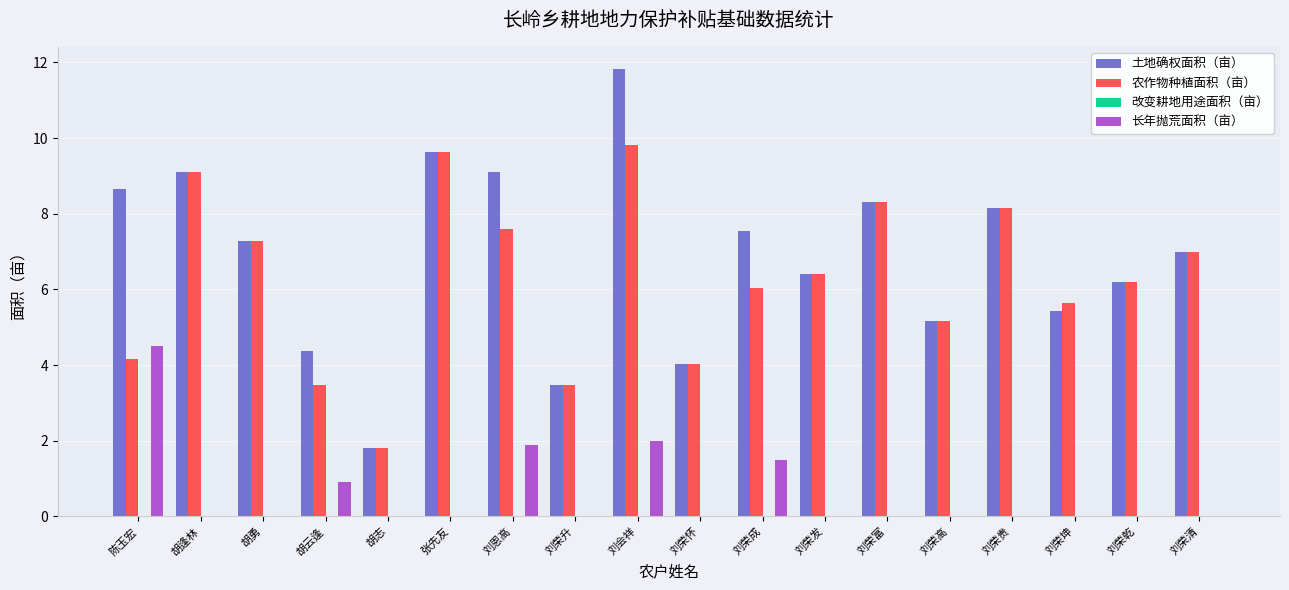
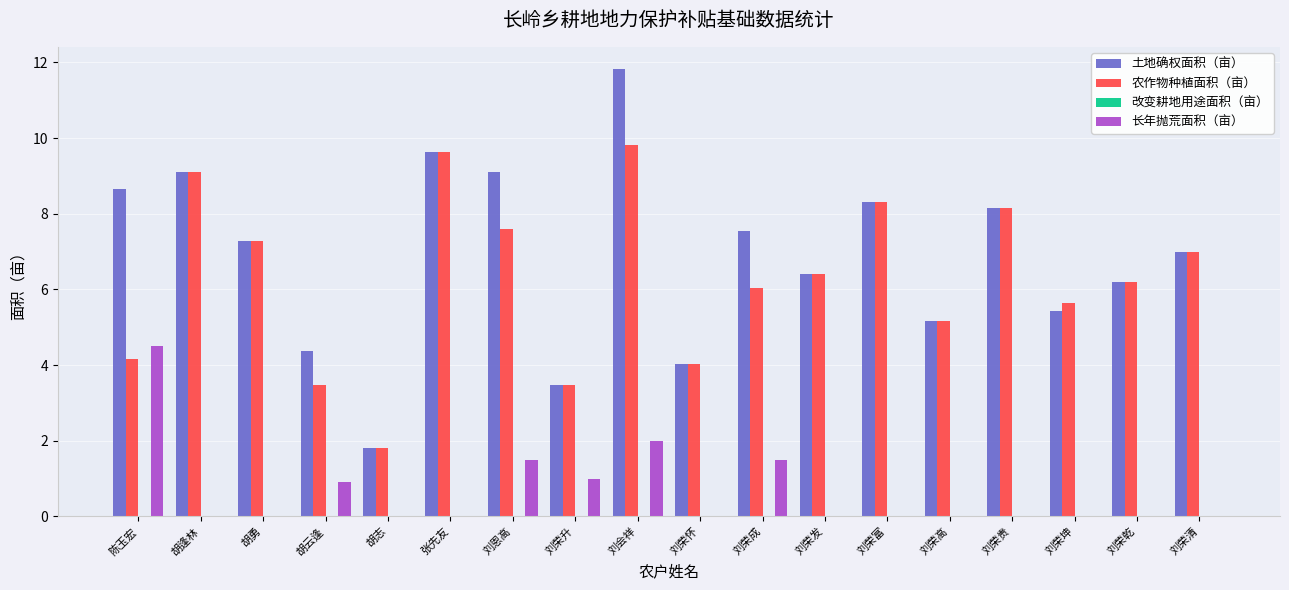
  {
    "土地确权面积（亩）": {
      "陈玉宏": 8.7,
      "胡逢林": 9.1,
      "胡勇": 7.3,
      "胡云逢": 4.4,
      "胡志": 1.8,
      "张先友": 9.6,
      "刘恩高": 9.1,
      "刘荣升": 3.5,
      "刘会祥": 11.8,
      "刘荣怀": 4.0,
      "刘荣成": 7.5,
      "刘荣发": 6.4,
      "刘荣富": 8.3,
      "刘荣高": 5.2,
      "刘荣贵": 8.1,
      "刘荣坤": 5.4,
      "刘荣乾": 6.2,
      "刘荣清": 7.0
    },
    "农作物种植面积（亩）": {
      "陈玉宏": 4.2,
      "胡逢林": 9.1,
      "胡勇": 7.3,
      "胡云逢": 3.5,
      "胡志": 1.8,
      "张先友": 9.6,
      "刘恩高": 7.6,
      "刘荣升": 3.5,
      "刘会祥": 9.8,
      "刘荣怀": 4.0,
      "刘荣成": 6.0,
      "刘荣发": 6.4,
      "刘荣富": 8.3,
      "刘荣高": 5.2,
      "刘荣贵": 8.1,
      "刘荣坤": 5.7,
      "刘荣乾": 6.2,
      "刘荣清": 7.0
    },
    "改变耕地用途面积（亩）": {
      "陈玉宏": 0.0,
      "胡逢林": 0.0,
      "胡勇": 0.0,
      "胡云逢": 0.0,
      "胡志": 0.0,
      "张先友": 0.0,
      "刘恩高": 0.0,
      "刘荣升": 0.0,
      "刘会祥": 0.0,
      "刘荣怀": 0.0,
      "刘荣成": 0.0,
      "刘荣发": 0.0,
      "刘荣富": 0.0,
      "刘荣高": 0.0,
      "刘荣贵": 0.0,
      "刘荣坤": 0.0,
      "刘荣乾": 0.0,
      "刘荣清": 0.0
    },
    "长年抛荒面积（亩）": {
      "陈玉宏": 4.5,
      "胡逢林": 0.0,
      "胡勇": 0.0,
      "胡云逢": 0.9,
      "胡志": 0.0,
      "张先友": 0.0,
-     "刘恩高": 1.9,
-     "刘荣升": 0,
+     "刘恩高": 1.5,
+     "刘荣升": 1,
      "刘会祥": 2.0,
      "刘荣怀": 0.0,
      "刘荣成": 1.5,
      "刘荣发": 0.0,
      "刘荣富": 0.0,
      "刘荣高": 0.0,
      "刘荣贵": 0.0,
      "刘荣坤": 0.0,
      "刘荣乾": 0.0,
      "刘荣清": 0.0
    }
  }
